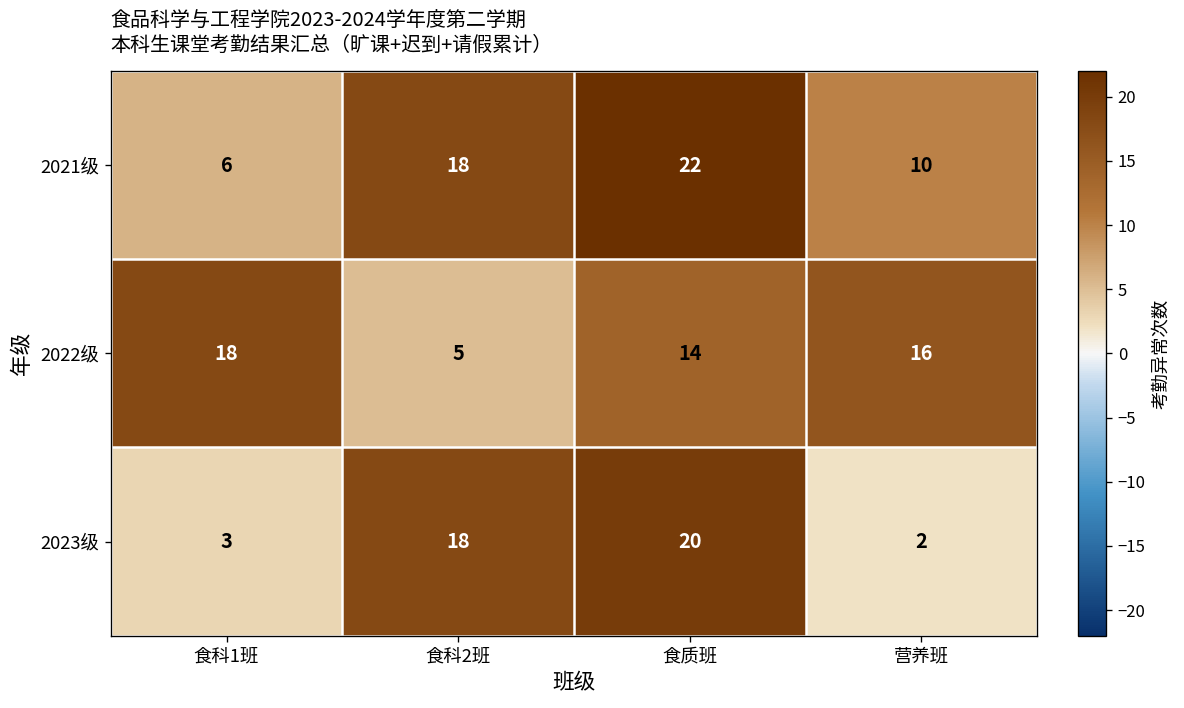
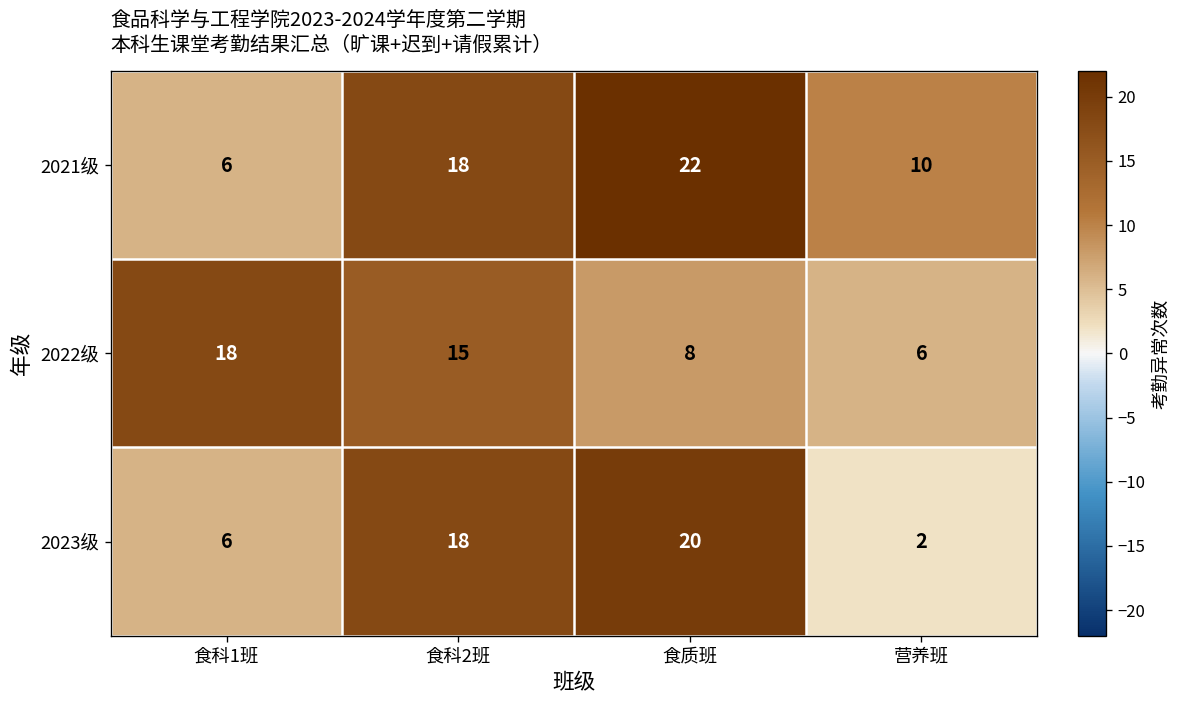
  {
    "2021级": {
      "食科1班": 6,
      "食科2班": 18,
      "食质班": 22,
      "营养班": 10
    },
    "2022级": {
      "食科1班": 18,
-     "食科2班": 5,
-     "食质班": 14,
-     "营养班": 16
+     "食科2班": 15,
+     "食质班": 8,
+     "营养班": 6
    },
    "2023级": {
-     "食科1班": 3,
+     "食科1班": 6,
      "食科2班": 18,
      "食质班": 20,
      "营养班": 2
    }
  }
